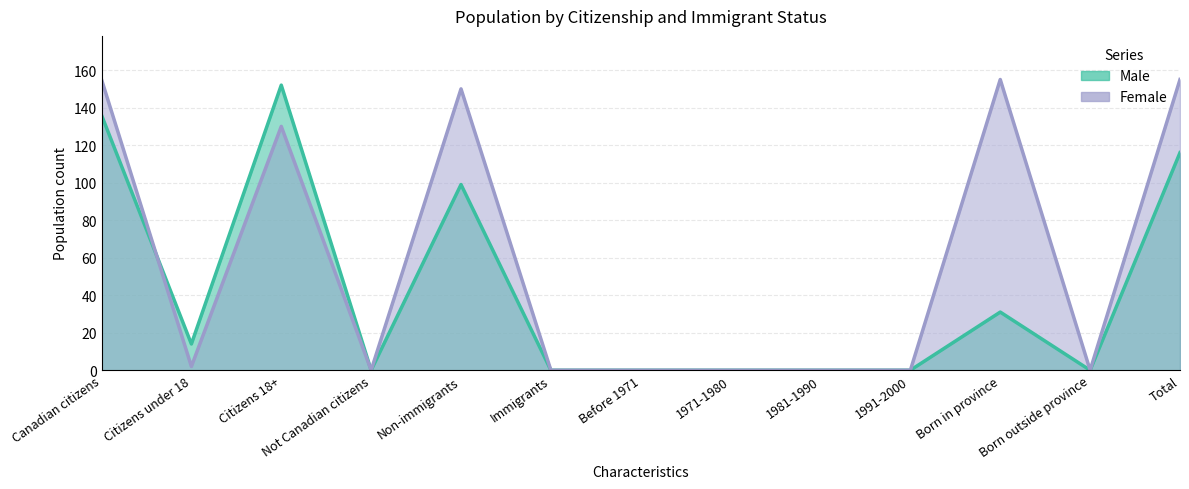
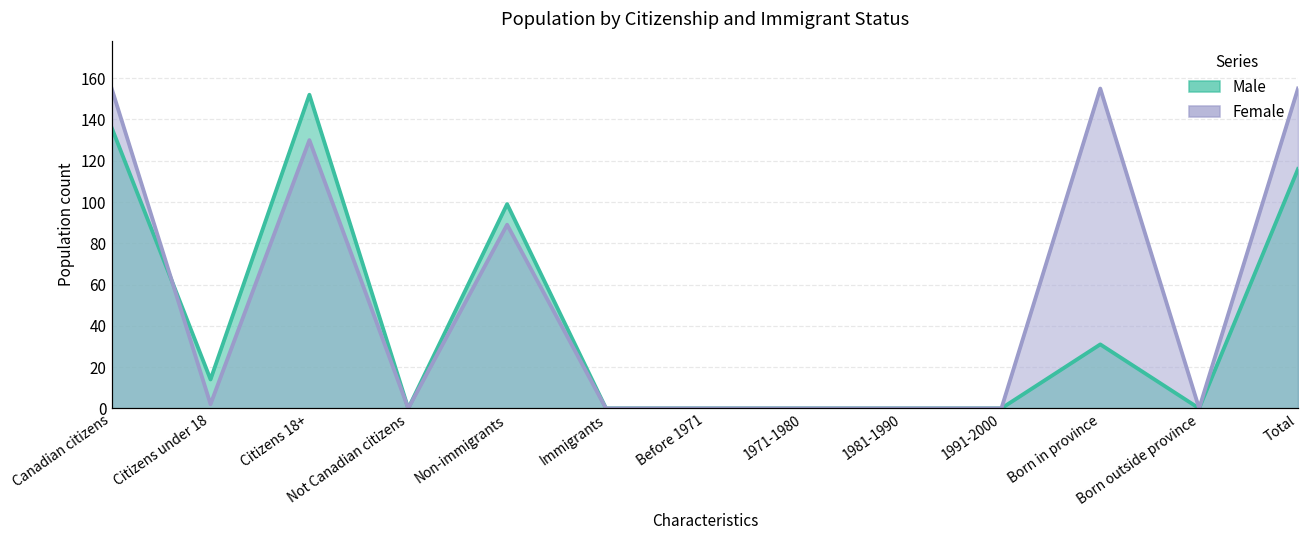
  {
    "Male": {
      "Canadian citizens": 136,
      "Citizens under 18": 14,
      "Citizens 18+": 152,
      "Non-immigrants": 99,
      "Born in province": 31,
      "Total": 116
    },
    "Female": {
      "Canadian citizens": 155,
      "Citizens under 18": 2,
      "Citizens 18+": 130,
-     "Non-immigrants": 150,
+     "Non-immigrants": 89,
      "Born in province": 155,
      "Total": 155
    }
  }
